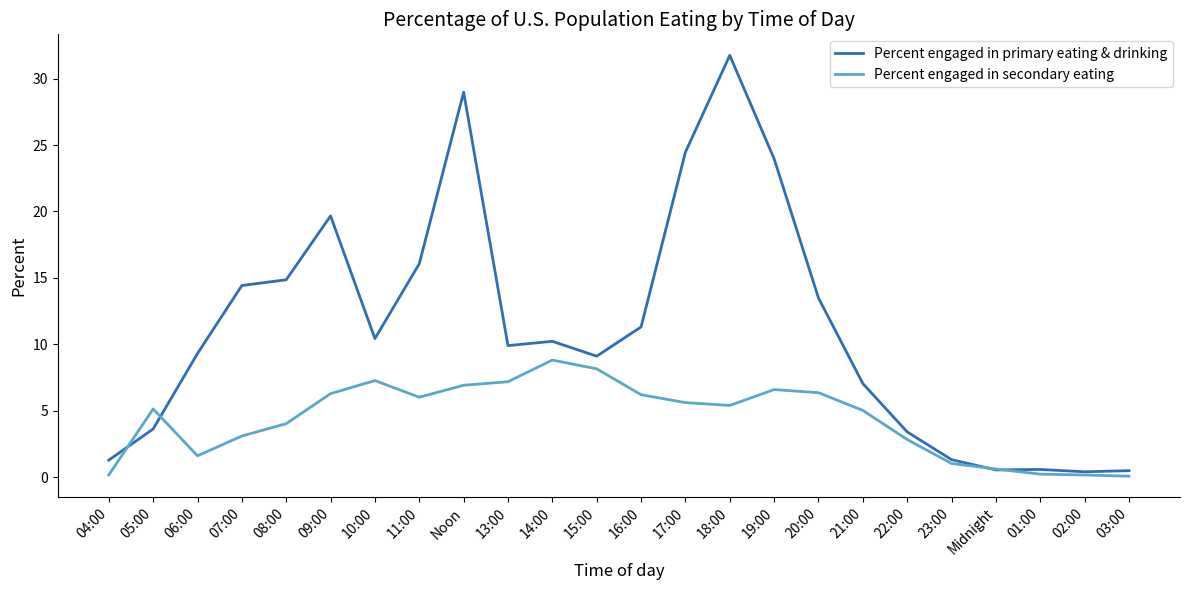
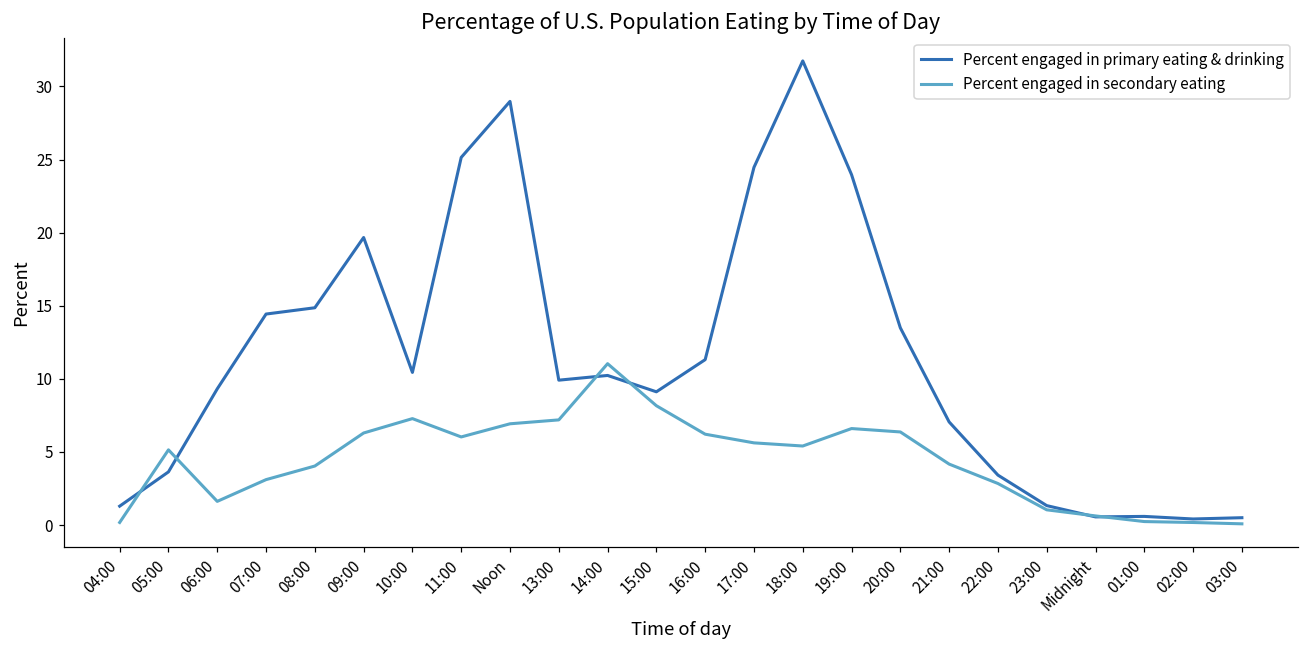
  {
    "Percent engaged in primary eating & drinking": {
      "04:00": 1.3,
      "05:00": 3.6,
      "06:00": 9.3,
      "07:00": 14.4,
      "08:00": 14.9,
      "09:00": 19.7,
      "10:00": 10.4,
-     "11:00": 16.1,
+     "11:00": 25.1,
      "Noon": 29.0,
      "13:00": 9.9,
      "14:00": 10.2,
      "15:00": 9.1,
      "16:00": 11.3,
      "17:00": 24.5,
      "18:00": 31.7,
      "19:00": 24.0,
      "20:00": 13.5,
      "21:00": 7.1,
      "22:00": 3.4,
      "23:00": 1.3,
      "01:00": 0.6,
      "02:00": 0.4,
      "03:00": 0.5
    },
    "Percent engaged in secondary eating": {
      "04:00": 0.2,
      "05:00": 5.1,
      "06:00": 1.6,
      "07:00": 3.1,
      "08:00": 4.0,
      "09:00": 6.3,
      "10:00": 7.3,
      "11:00": 6.0,
      "Noon": 6.9,
      "13:00": 7.2,
-     "14:00": 8.8,
+     "14:00": 11.0,
      "15:00": 8.2,
      "16:00": 6.2,
      "17:00": 5.6,
      "18:00": 5.4,
      "19:00": 6.6,
      "20:00": 6.4,
-     "21:00": 5.0,
+     "21:00": 4.2,
      "22:00": 2.8,
      "23:00": 1.0,
      "01:00": 0.2,
      "02:00": 0.2,
      "03:00": 0.1
    }
  }
